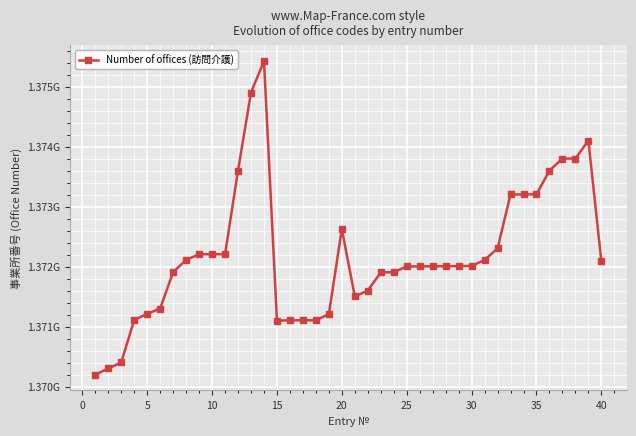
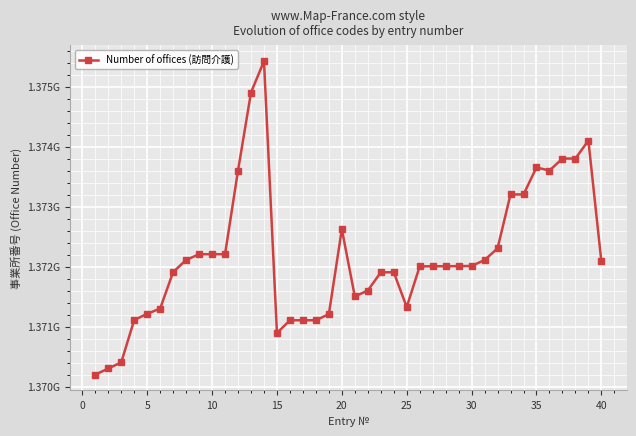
  {
    "5": 1371200000,
    "10": 1372200000,
-   "15": 1371100000,
+   "15": 1370900000,
    "20": 1372600000,
-   "25": 1372000000,
+   "25": 1371300000,
    "30": 1372000000,
-   "35": 1373200000,
+   "35": 1373700000,
    "40": 1372100000
  }
